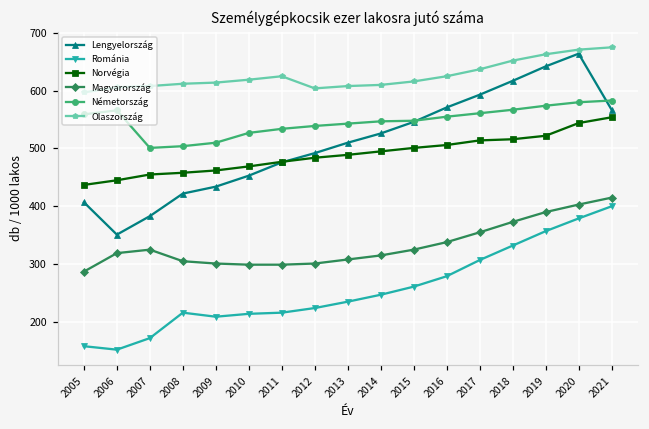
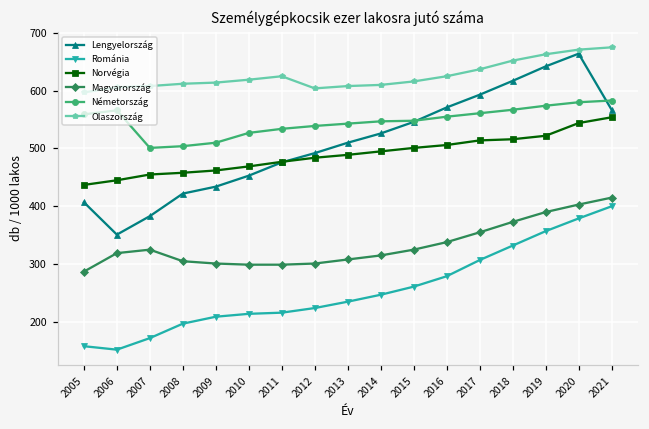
  {
    "Lengyelország": {
      "2005": 410,
      "2006": 350,
      "2007": 380,
      "2008": 420,
      "2009": 430,
      "2010": 450,
      "2012": 490,
      "2013": 510,
      "2014": 530,
      "2016": 570,
      "2017": 590,
      "2018": 620,
      "2019": 640,
      "2020": 660,
      "2021": 570
    },
    "Románia": {
      "2005": 160,
      "2006": 150,
      "2007": 170,
-     "2008": 220,
+     "2008": 200,
      "2009": 210,
      "2010": 210,
      "2011": 220,
      "2012": 220,
      "2013": 240,
      "2014": 250,
      "2015": 260,
      "2016": 280,
      "2017": 310,
      "2018": 330,
      "2019": 360,
      "2020": 380,
      "2021": 400
    },
    "Norvégia": {
      "2005": 440,
      "2006": 450,
      "2007": 460,
      "2008": 460,
      "2009": 460,
      "2010": 470,
      "2012": 480,
      "2013": 490,
      "2014": 500,
      "2015": 500,
      "2016": 510,
      "2017": 510,
      "2018": 520,
      "2019": 520,
      "2020": 540,
      "2021": 550
    },
    "Olaszország": {
      "2008": 610,
      "2009": 610,
      "2010": 620,
      "2011": 630,
      "2012": 600,
      "2013": 610,
      "2014": 610,
      "2015": 620,
      "2016": 630,
      "2017": 640,
      "2018": 650,
      "2019": 660,
      "2020": 670,
      "2021": 680
    }
  }
